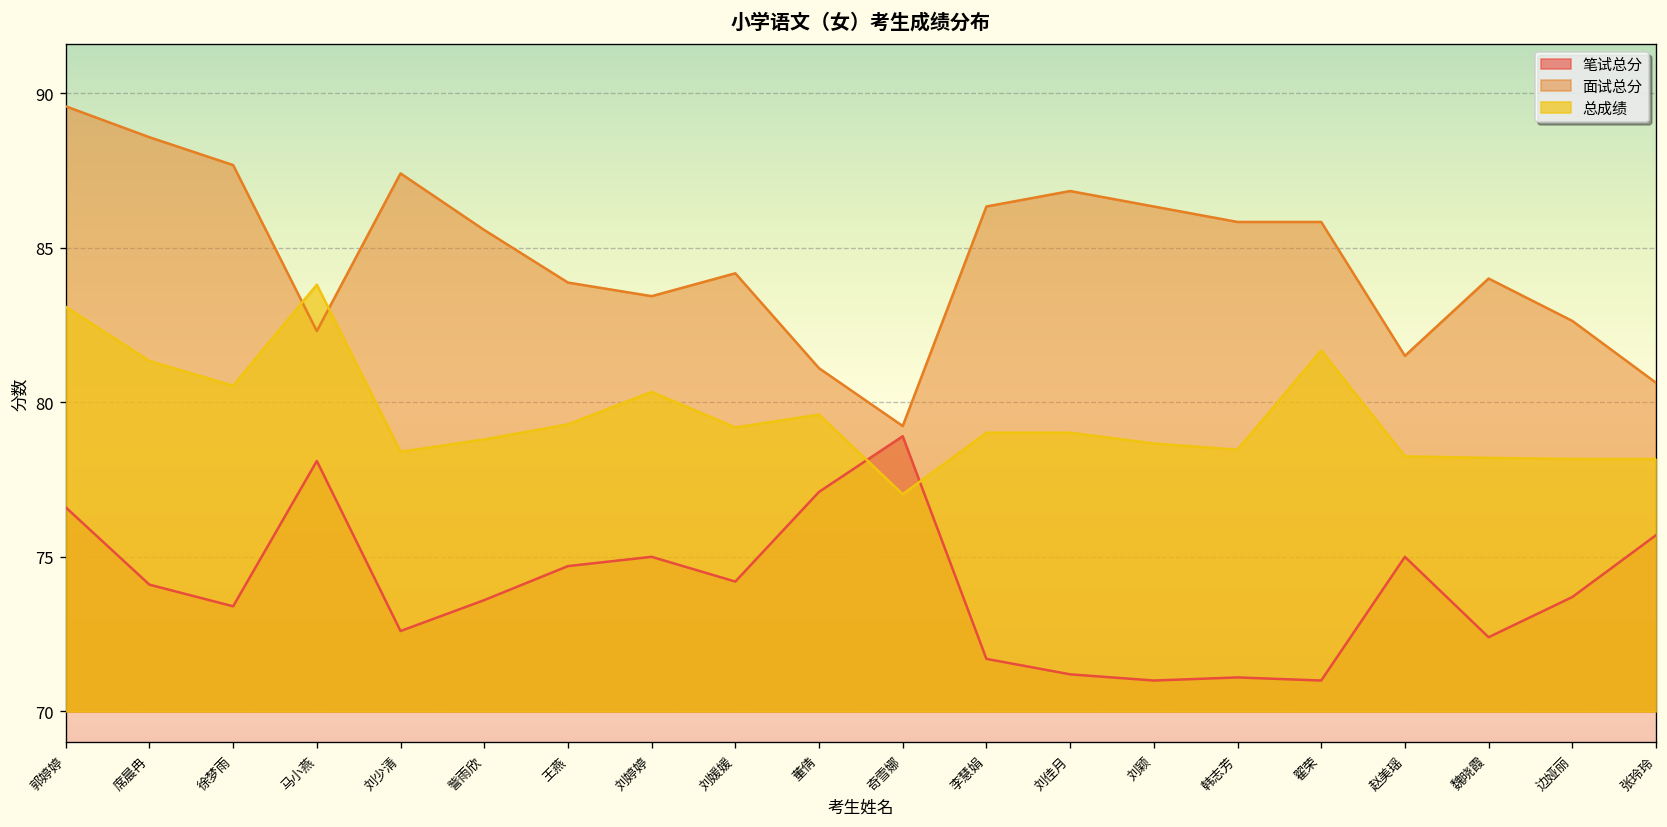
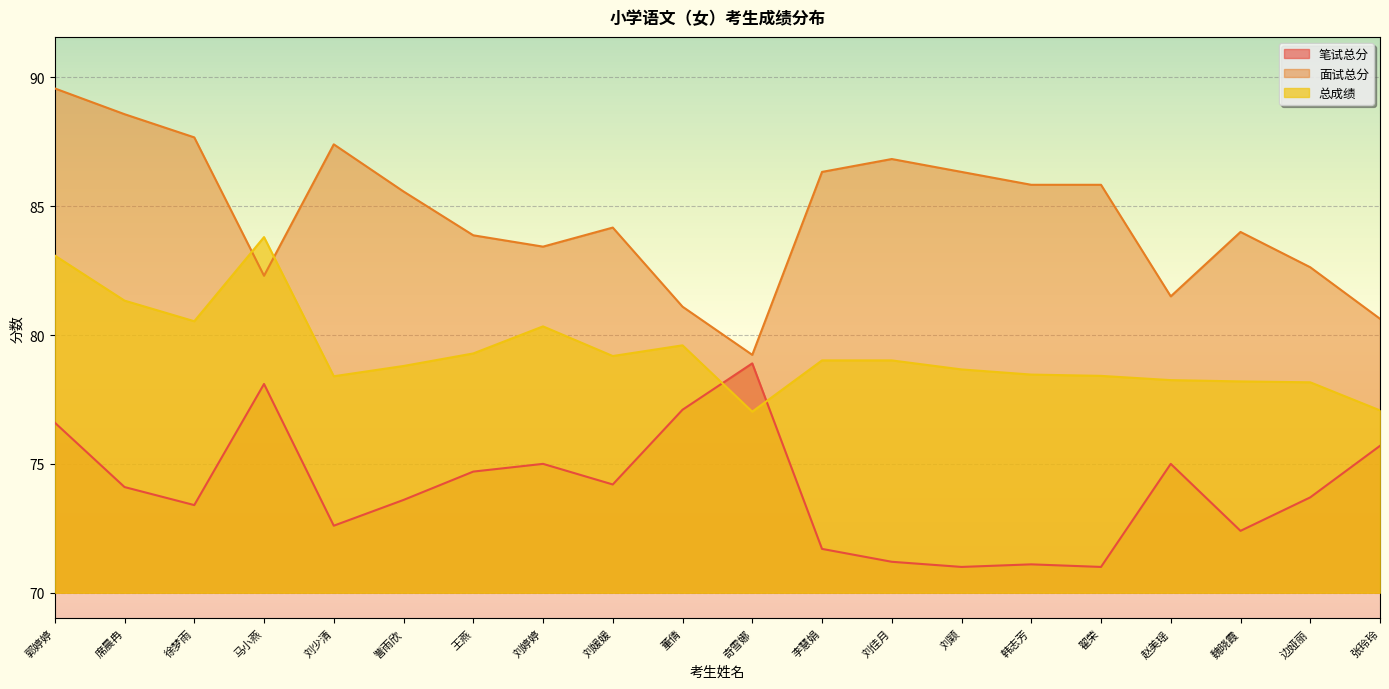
  {
    "总成绩": {
      "郭婷婷": 83.1,
      "席晨冉": 81.3,
      "徐梦雨": 80.5,
      "马小燕": 83.8,
      "刘少清": 78.4,
      "訾雨欣": 78.8,
      "王燕": 79.3,
      "刘婷婷": 80.3,
      "刘媛媛": 79.2,
      "董倩": 79.6,
      "奇雪娜": 77.0,
      "李慧娟": 79.0,
      "刘佳月": 79.0,
      "刘颖": 78.7,
      "韩志芳": 78.5,
-     "翟荣": 81.7,
+     "翟荣": 78.4,
      "赵美瑶": 78.3,
      "魏晓霞": 78.2,
      "边娅丽": 78.2,
-     "张玲玲": 78.2
+     "张玲玲": 77.1
    }
  }
